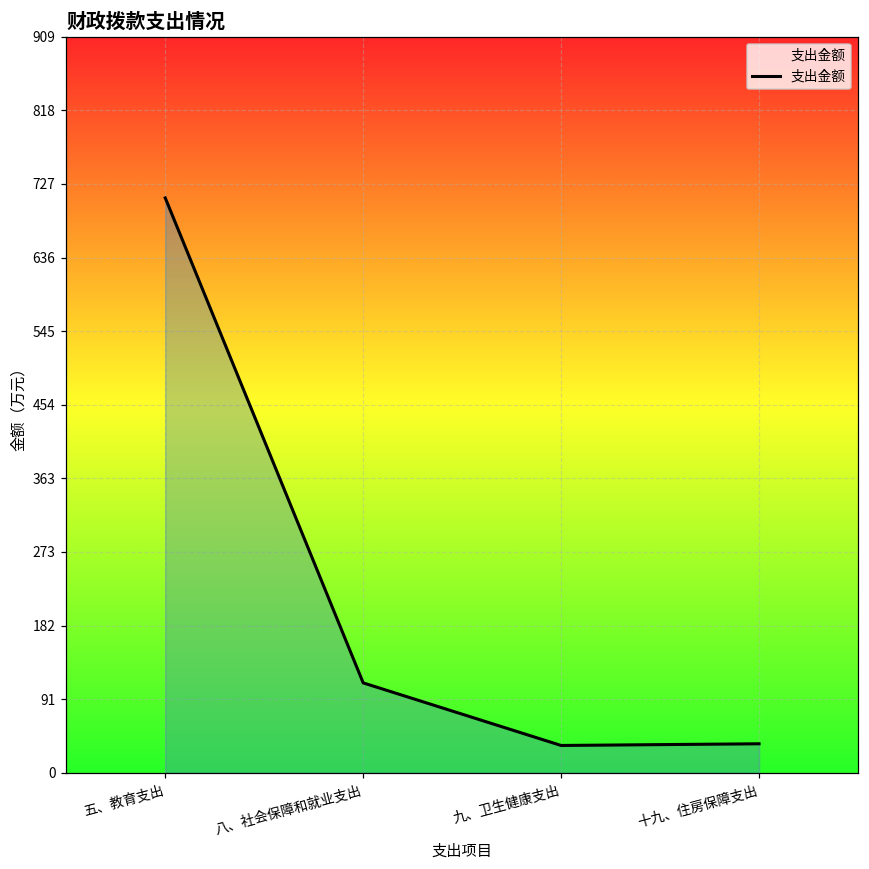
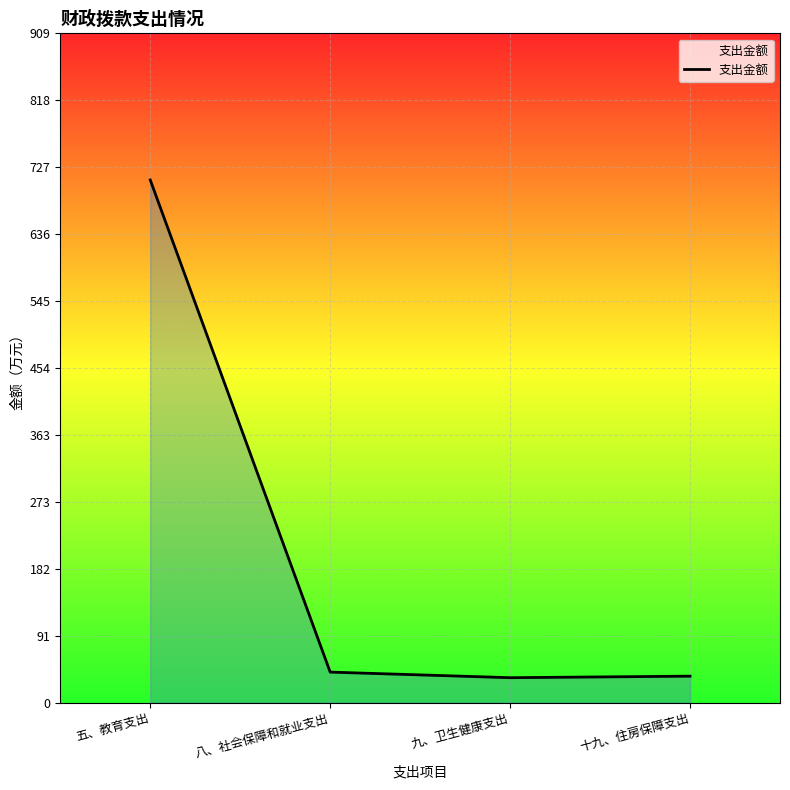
  {
    "五、教育支出": 710,
-   "八、社会保障和就业支出": 110,
+   "八、社会保障和就业支出": 40,
    "九、卫生健康支出": 30,
    "十九、住房保障支出": 40
  }
